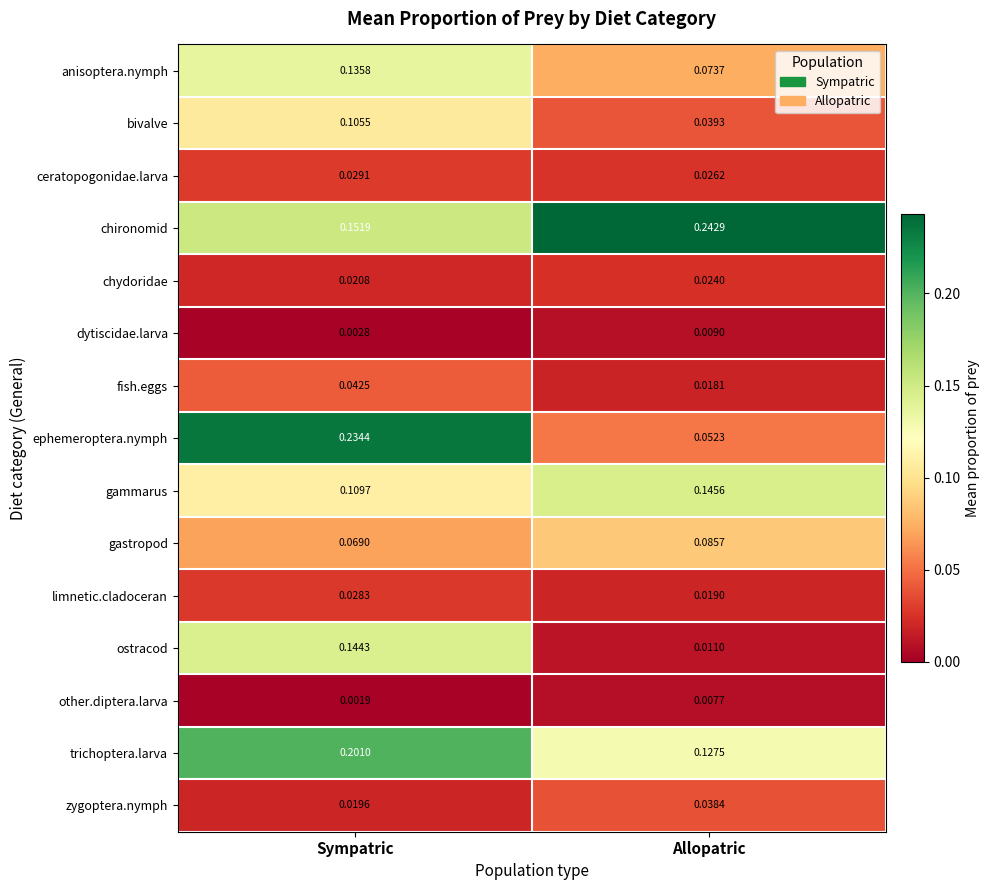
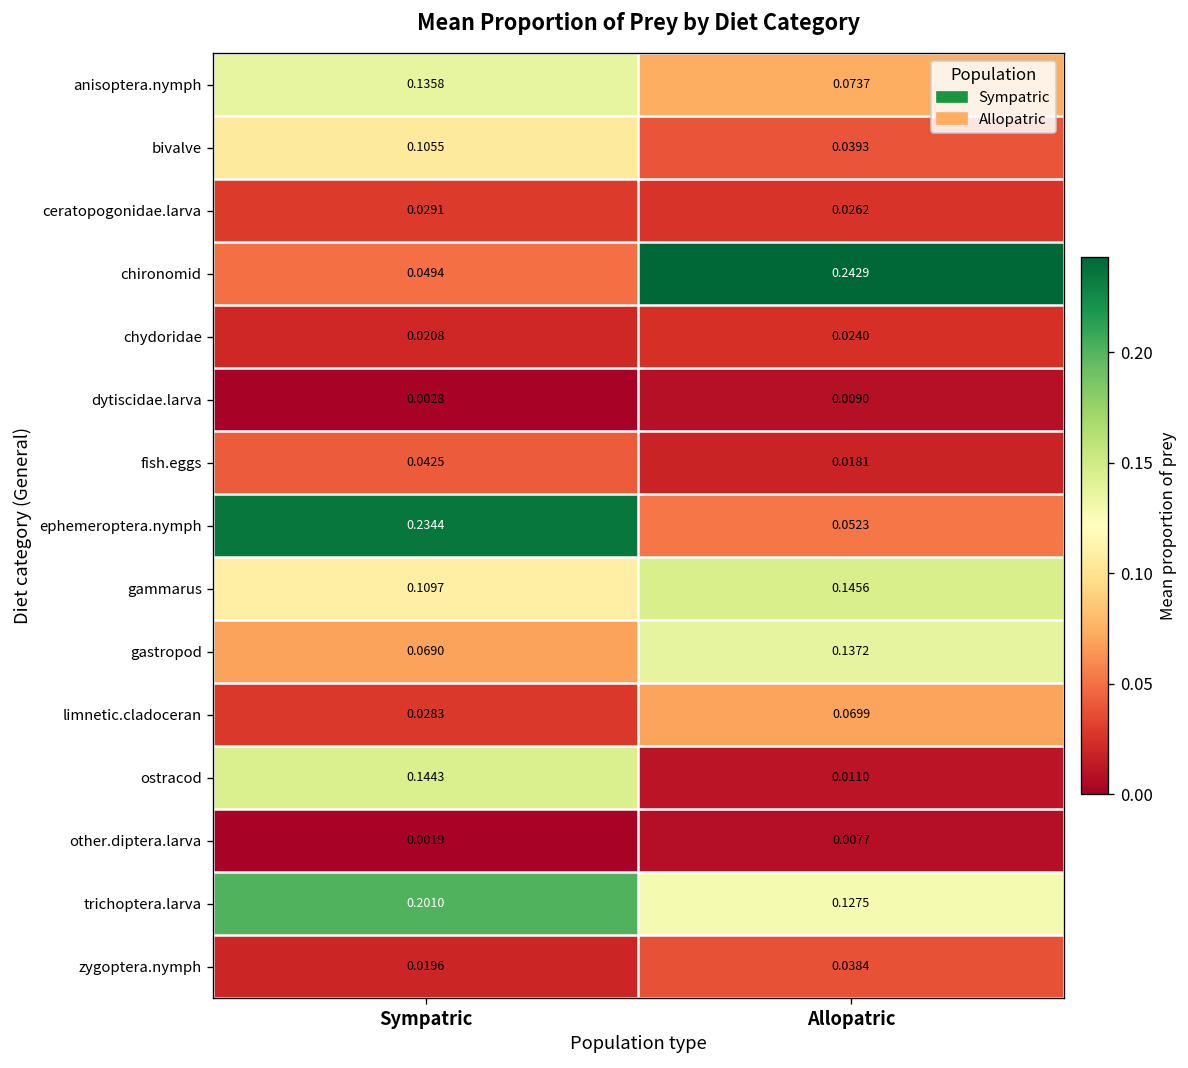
  {
    "anisoptera.nymph": {
      "Sympatric": 0.1358,
      "Allopatric": 0.0737
    },
    "bivalve": {
      "Sympatric": 0.1055,
      "Allopatric": 0.0393
    },
    "ceratopogonidae.larva": {
      "Sympatric": 0.0291,
      "Allopatric": 0.0262
    },
    "chironomid": {
-     "Sympatric": 0.1519,
+     "Sympatric": 0.0494,
      "Allopatric": 0.2429
    },
    "chydoridae": {
      "Sympatric": 0.0208,
      "Allopatric": 0.0240
    },
    "dytiscidae.larva": {
      "Sympatric": 0.0028,
      "Allopatric": 0.0090
    },
    "fish.eggs": {
      "Sympatric": 0.0425,
      "Allopatric": 0.0181
    },
    "ephemeroptera.nymph": {
      "Sympatric": 0.2344,
      "Allopatric": 0.0523
    },
    "gammarus": {
      "Sympatric": 0.1097,
      "Allopatric": 0.1456
    },
    "gastropod": {
      "Sympatric": 0.0690,
-     "Allopatric": 0.0857
+     "Allopatric": 0.1372
    },
    "limnetic.cladoceran": {
      "Sympatric": 0.0283,
-     "Allopatric": 0.0190
+     "Allopatric": 0.0699
    },
    "ostracod": {
      "Sympatric": 0.1443,
      "Allopatric": 0.0110
    },
    "other.diptera.larva": {
      "Sympatric": 0.0019,
      "Allopatric": 0.0077
    },
    "trichoptera.larva": {
      "Sympatric": 0.2010,
      "Allopatric": 0.1275
    },
    "zygoptera.nymph": {
      "Sympatric": 0.0196,
      "Allopatric": 0.0384
    }
  }
